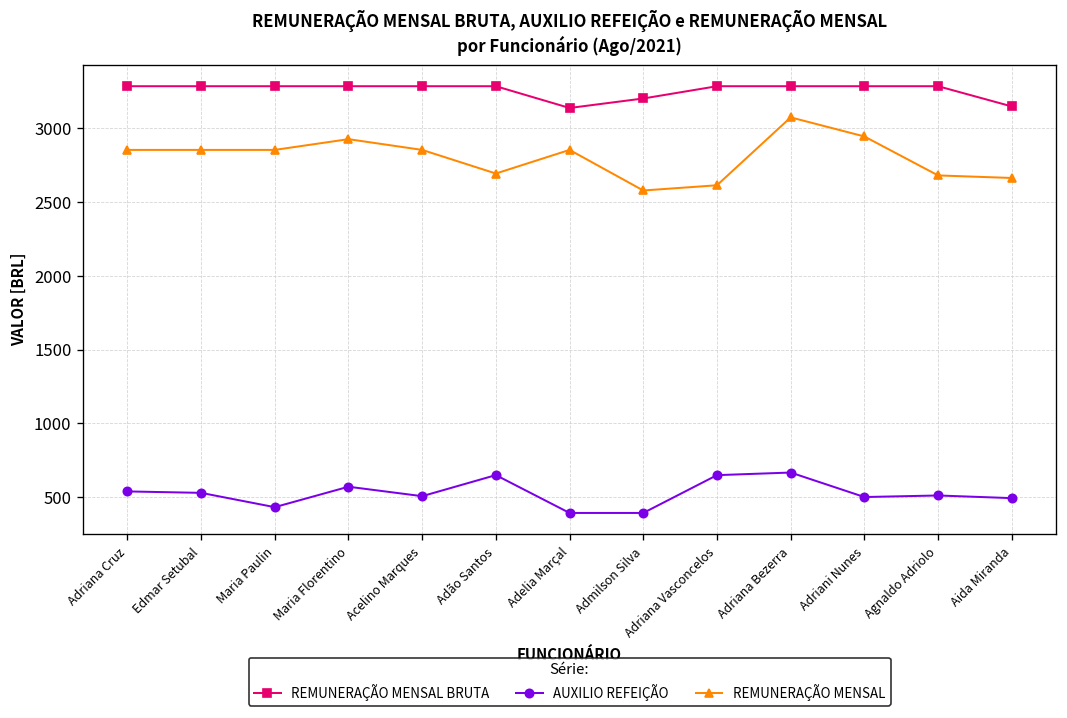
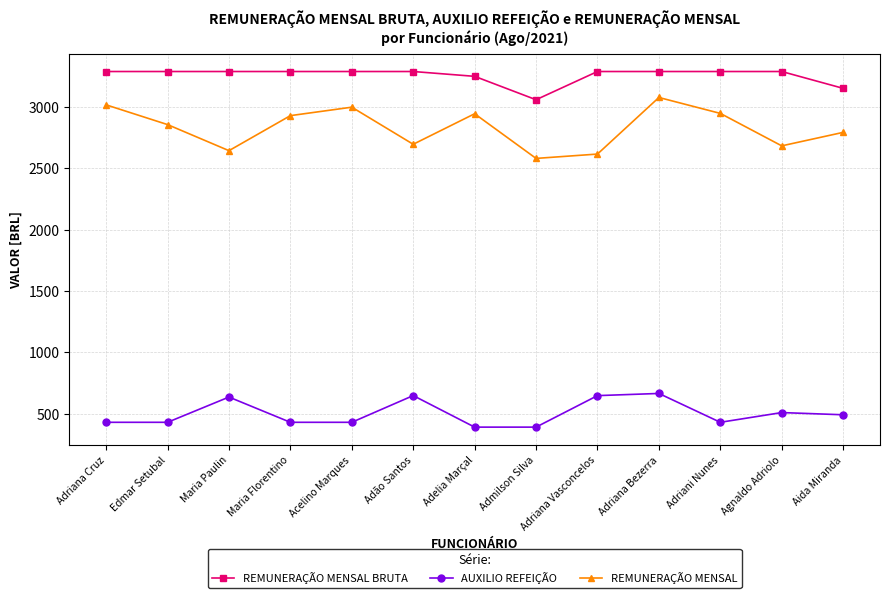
  {
    "REMUNERAÇÃO MENSAL BRUTA": {
      "Adriana Cruz": 3290,
      "Edmar Setubal": 3290,
      "Maria Paulin": 3290,
      "Maria Florentino": 3290,
      "Acelino Marques": 3290,
      "Adão Santos": 3290,
-     "Adelia Marçal": 3140,
-     "Admilson Silva": 3200,
+     "Adelia Marçal": 3250,
+     "Admilson Silva": 3060,
      "Adriana Vasconcelos": 3290,
      "Adriana Bezerra": 3290,
      "Adriani Nunes": 3290,
      "Agnaldo Adriolo": 3290,
      "Aida Miranda": 3150
    },
    "AUXILIO REFEIÇÃO": {
-     "Adriana Cruz": 540,
-     "Edmar Setubal": 530,
-     "Maria Paulin": 430,
-     "Maria Florentino": 570,
-     "Acelino Marques": 510,
+     "Adriana Cruz": 430,
+     "Edmar Setubal": 430,
+     "Maria Paulin": 640,
+     "Maria Florentino": 430,
+     "Acelino Marques": 430,
      "Adão Santos": 650,
      "Adelia Marçal": 390,
      "Admilson Silva": 390,
      "Adriana Vasconcelos": 650,
      "Adriana Bezerra": 670,
-     "Adriani Nunes": 500,
+     "Adriani Nunes": 430,
      "Agnaldo Adriolo": 510,
      "Aida Miranda": 490
    },
    "REMUNERAÇÃO MENSAL": {
-     "Adriana Cruz": 2850,
+     "Adriana Cruz": 3010,
      "Edmar Setubal": 2850,
-     "Maria Paulin": 2850,
+     "Maria Paulin": 2640,
      "Maria Florentino": 2930,
-     "Acelino Marques": 2850,
+     "Acelino Marques": 3000,
      "Adão Santos": 2690,
-     "Adelia Marçal": 2850,
+     "Adelia Marçal": 2940,
      "Admilson Silva": 2580,
      "Adriana Vasconcelos": 2610,
      "Adriana Bezerra": 3070,
      "Adriani Nunes": 2950,
      "Agnaldo Adriolo": 2680,
-     "Aida Miranda": 2660
+     "Aida Miranda": 2790
    }
  }
